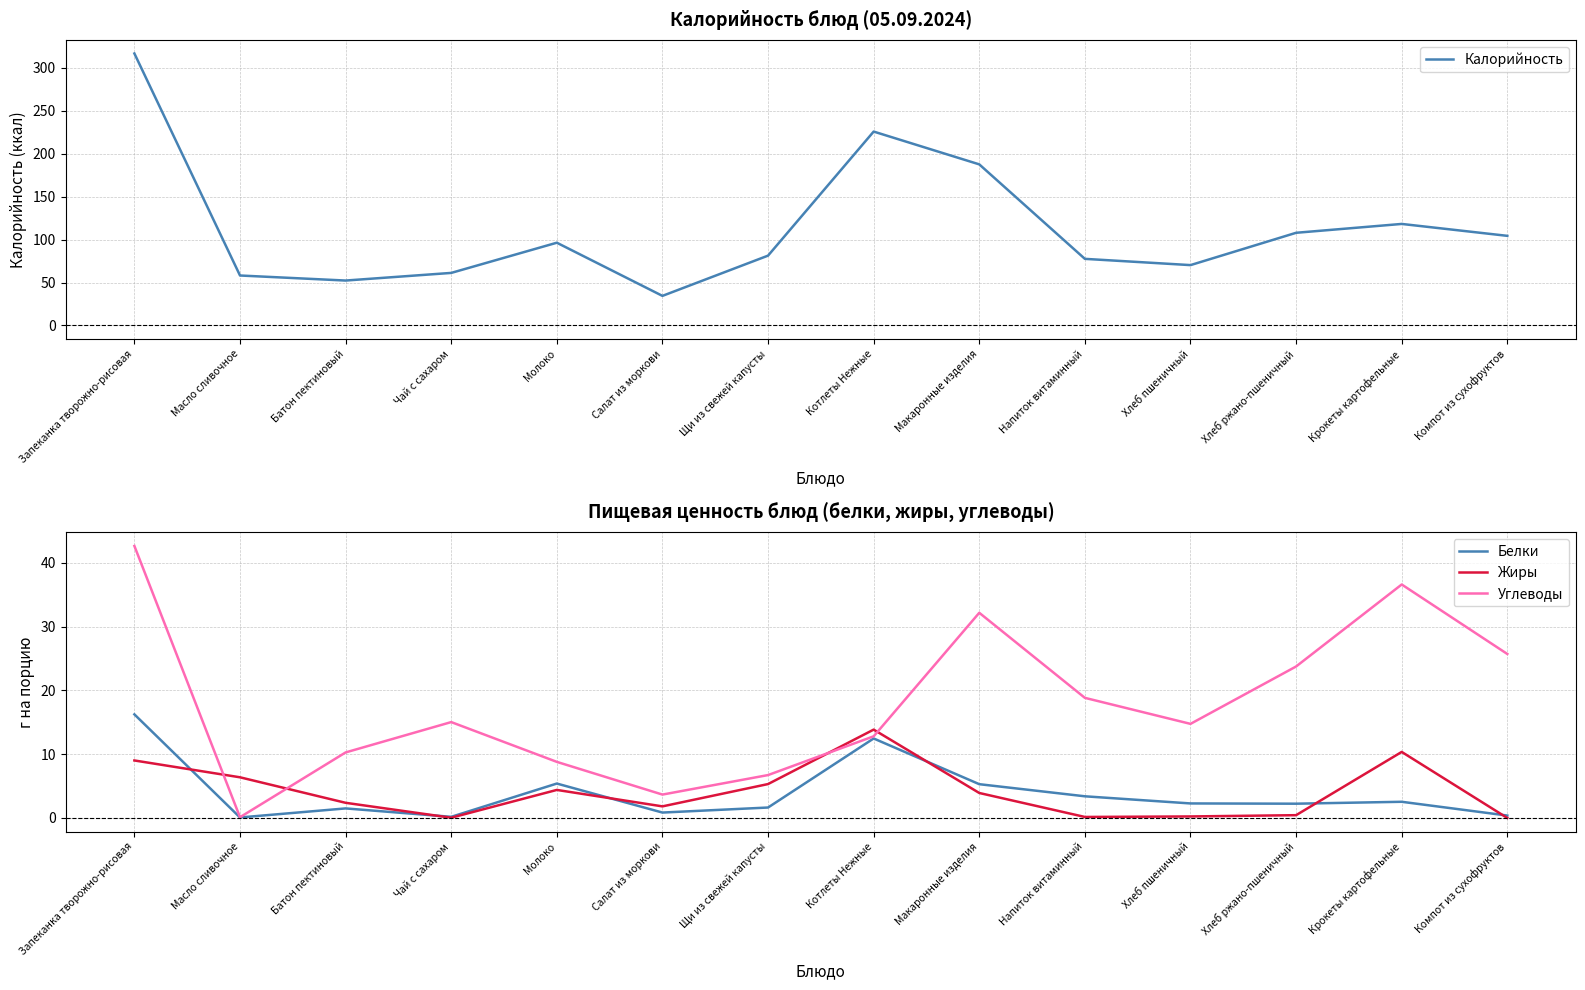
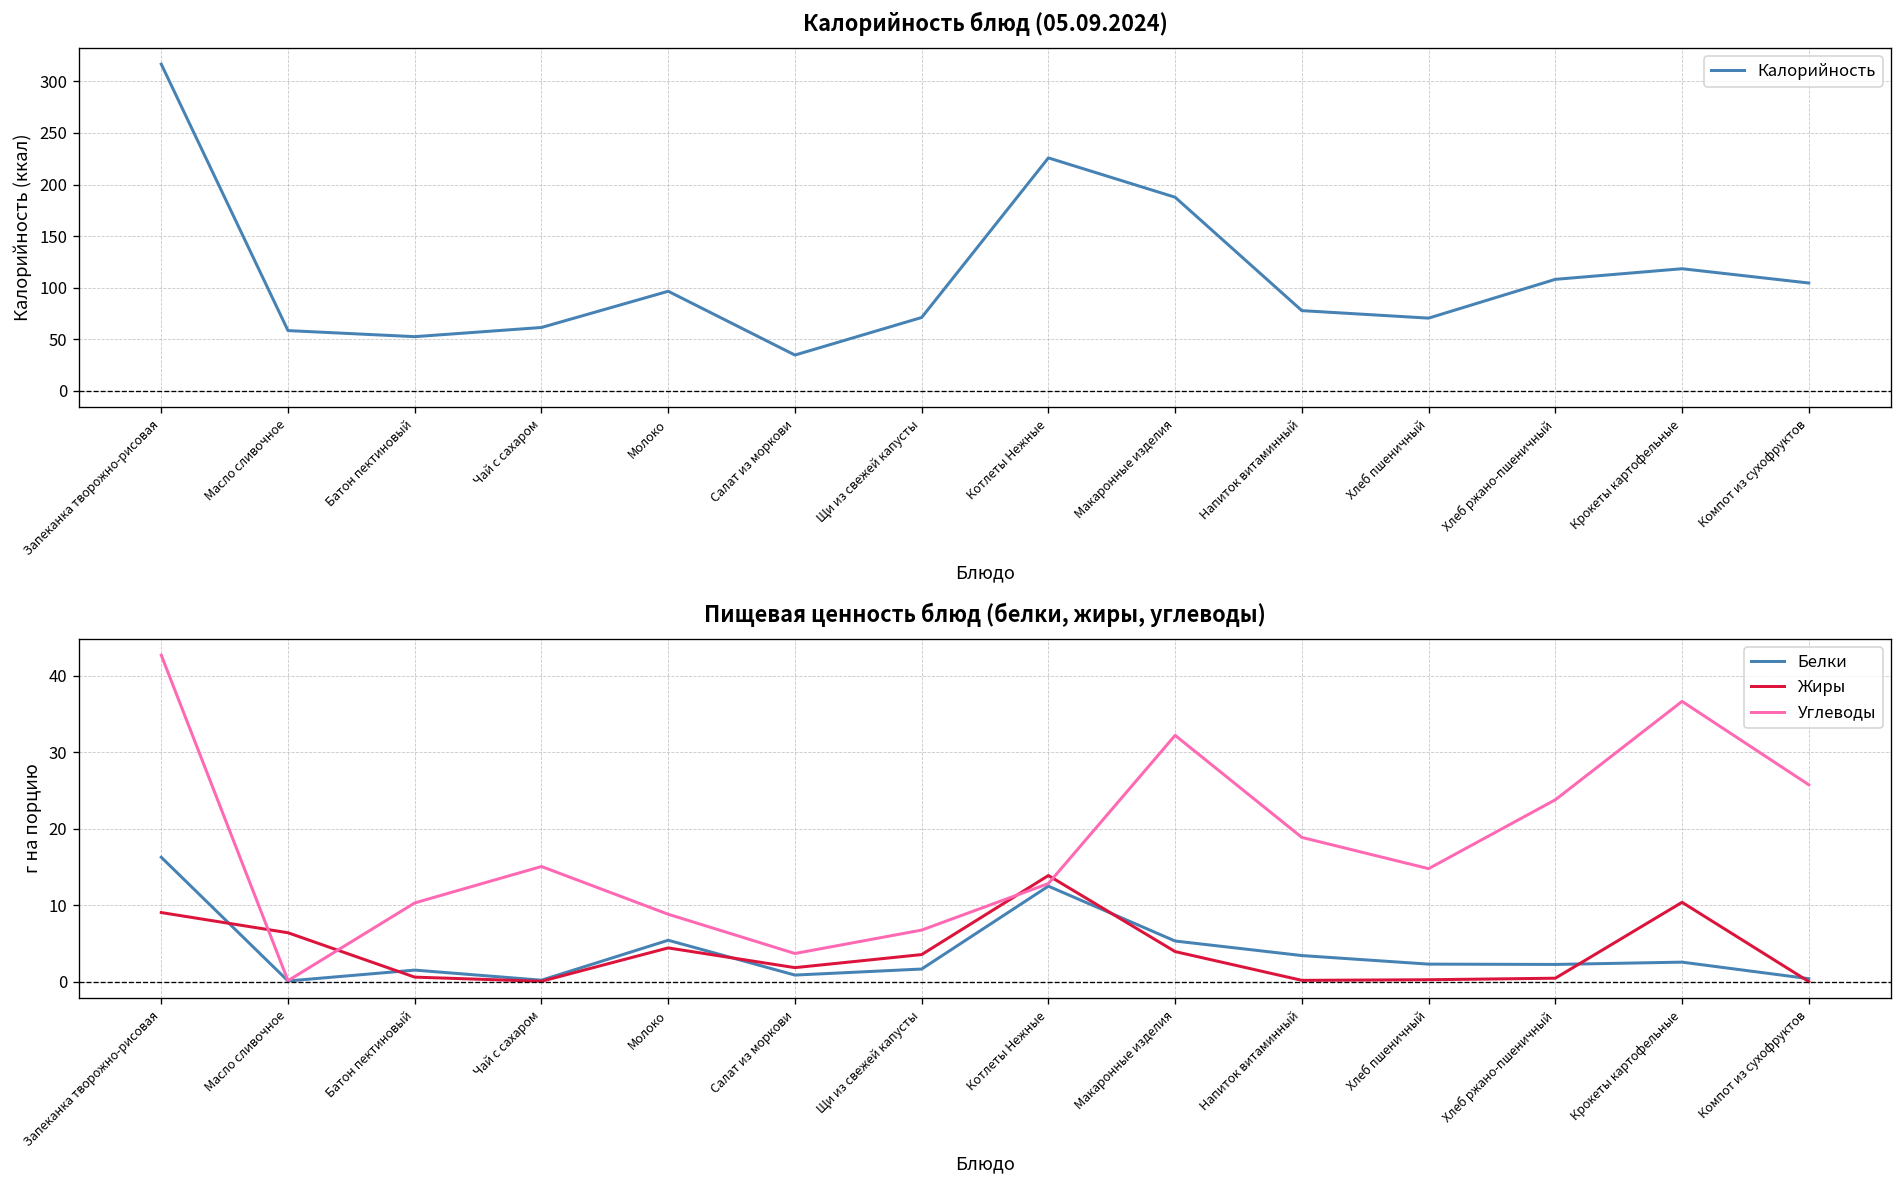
  {
    "Калорийность блюд (05.09.2024)": {
      "Запеканка творожно-рисовая": 320,
      "Масло сливочное": 60,
      "Батон пектиновый": 50,
      "Чай с сахаром": 60,
      "Молоко": 100,
      "Салат из моркови": 30,
-     "Щи из свежей капусты": 80,
+     "Щи из свежей капусты": 70,
      "Котлеты Нежные": 230,
      "Макаронные изделия": 190,
      "Напиток витаминный": 80,
      "Хлеб пшеничный": 70,
      "Хлеб ржано-пшеничный": 110,
      "Крокеты картофельные": 120,
      "Компот из сухофруктов": 100
    },
    "Пищевая ценность блюд (белки, жиры, углеводы)": {
      "Белки": {
        "Запеканка творожно-рисовая": 16,
        "Батон пектиновый": 2,
        "Молоко": 5,
        "Салат из моркови": 1,
        "Щи из свежей капусты": 2,
        "Макаронные изделия": 5,
        "Напиток витаминный": 3,
        "Хлеб пшеничный": 2,
        "Хлеб ржано-пшеничный": 2,
        "Крокеты картофельные": 3
      },
      "Жиры": {
        "Запеканка творожно-рисовая": 9,
        "Масло сливочное": 6,
-       "Батон пектиновый": 2,
+       "Батон пектиновый": 1,
        "Молоко": 4,
        "Салат из моркови": 2,
-       "Щи из свежей капусты": 5,
+       "Щи из свежей капусты": 4,
        "Котлеты Нежные": 14,
        "Макаронные изделия": 4,
        "Напиток витаминный": 0,
        "Хлеб пшеничный": 0,
        "Хлеб ржано-пшеничный": 0,
        "Крокеты картофельные": 10
      },
      "Углеводы": {
        "Запеканка творожно-рисовая": 43,
        "Батон пектиновый": 10,
        "Чай с сахаром": 15,
        "Молоко": 9,
        "Салат из моркови": 4,
        "Щи из свежей капусты": 7,
        "Макаронные изделия": 32,
        "Напиток витаминный": 19,
        "Хлеб пшеничный": 15,
        "Хлеб ржано-пшеничный": 24,
        "Крокеты картофельные": 37,
        "Компот из сухофруктов": 26
      }
    }
  }
